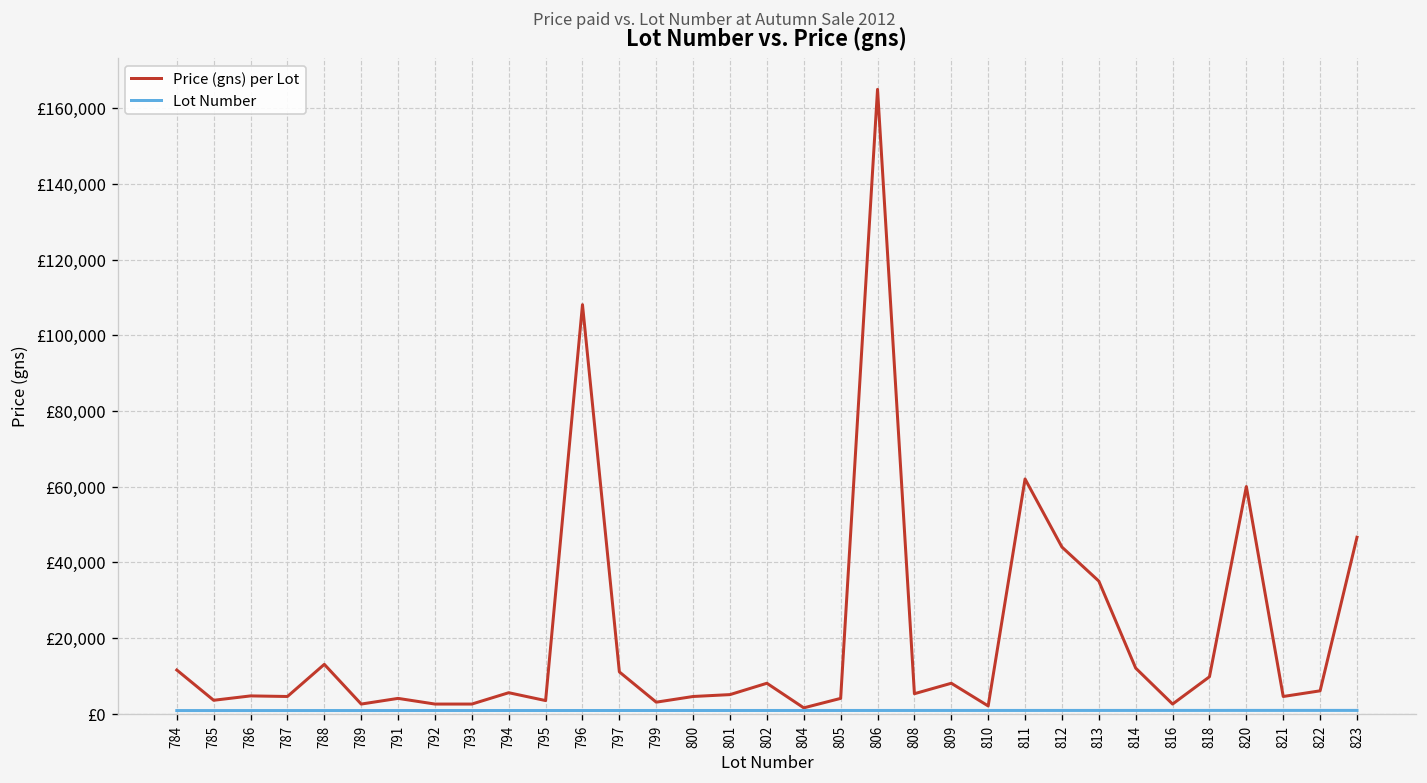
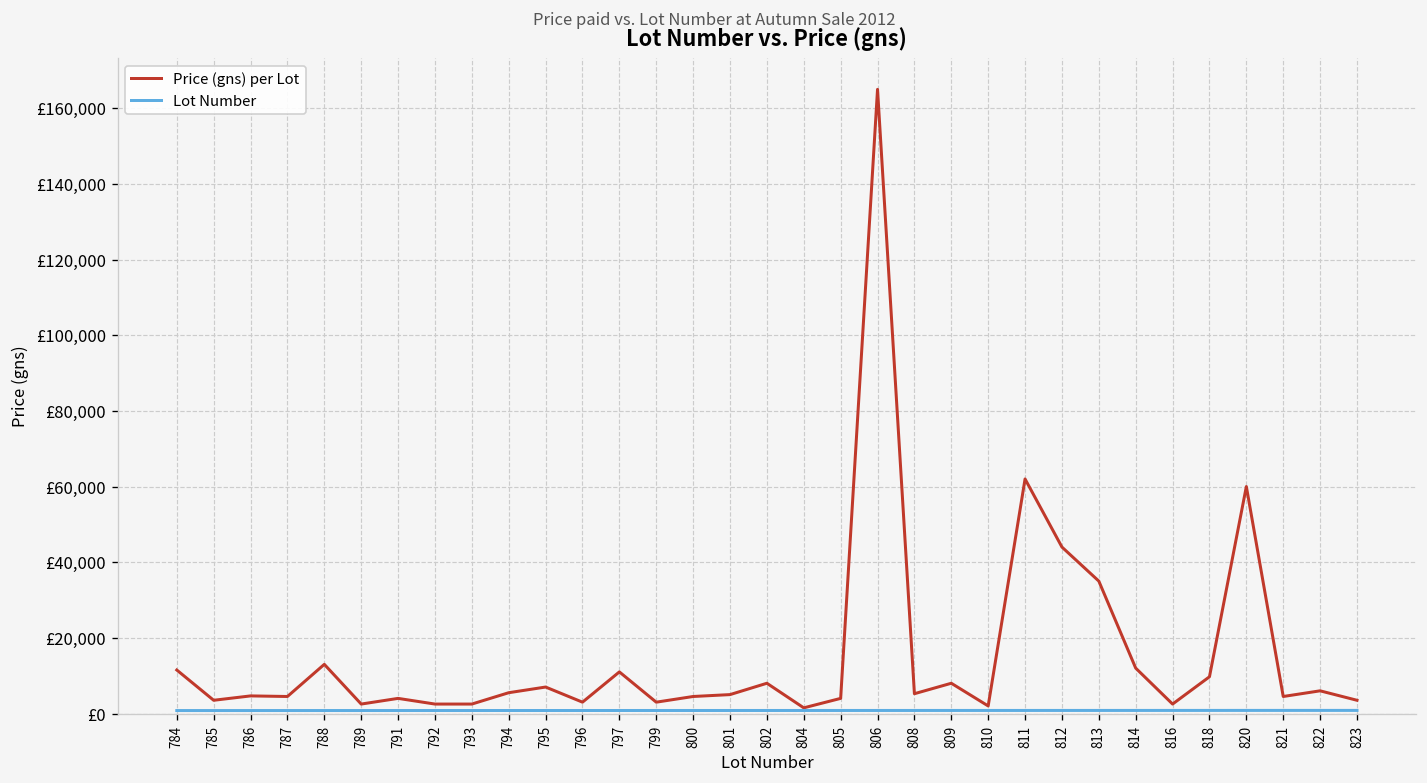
  {
    "Price (gns) per Lot": {
      "784": "£12,000",
      "785": "£4,000",
      "786": "£5,000",
      "787": "£5,000",
      "788": "£13,000",
      "789": "£3,000",
      "791": "£4,000",
      "792": "£3,000",
      "793": "£3,000",
      "794": "£6,000",
-     "795": "£3,000",
-     "796": "£108,000",
+     "795": "£7,000",
+     "796": "£3,000",
      "797": "£11,000",
      "799": "£3,000",
      "800": "£5,000",
      "801": "£5,000",
      "802": "£8,000",
      "805": "£4,000",
      "806": "£165,000",
      "808": "£5,000",
      "809": "£8,000",
      "810": "£2,000",
      "811": "£62,000",
      "812": "£44,000",
      "813": "£35,000",
      "814": "£12,000",
      "816": "£3,000",
      "818": "£10,000",
      "820": "£60,000",
      "821": "£5,000",
      "822": "£6,000",
-     "823": "£47,000"
+     "823": "£4,000"
    },
    "Lot Number": {
      "784": "£1,000",
      "785": "£1,000",
      "786": "£1,000",
      "787": "£1,000",
      "788": "£1,000",
      "789": "£1,000",
      "791": "£1,000",
      "792": "£1,000",
      "793": "£1,000",
      "794": "£1,000",
      "795": "£1,000",
      "796": "£1,000",
      "797": "£1,000",
      "799": "£1,000",
      "800": "£1,000",
      "801": "£1,000",
      "802": "£1,000",
      "805": "£1,000",
      "806": "£1,000",
      "808": "£1,000",
      "809": "£1,000",
      "810": "£1,000",
      "811": "£1,000",
      "812": "£1,000",
      "813": "£1,000",
      "814": "£1,000",
      "816": "£1,000",
      "818": "£1,000",
      "820": "£1,000",
      "821": "£1,000",
      "822": "£1,000",
      "823": "£1,000"
    }
  }
